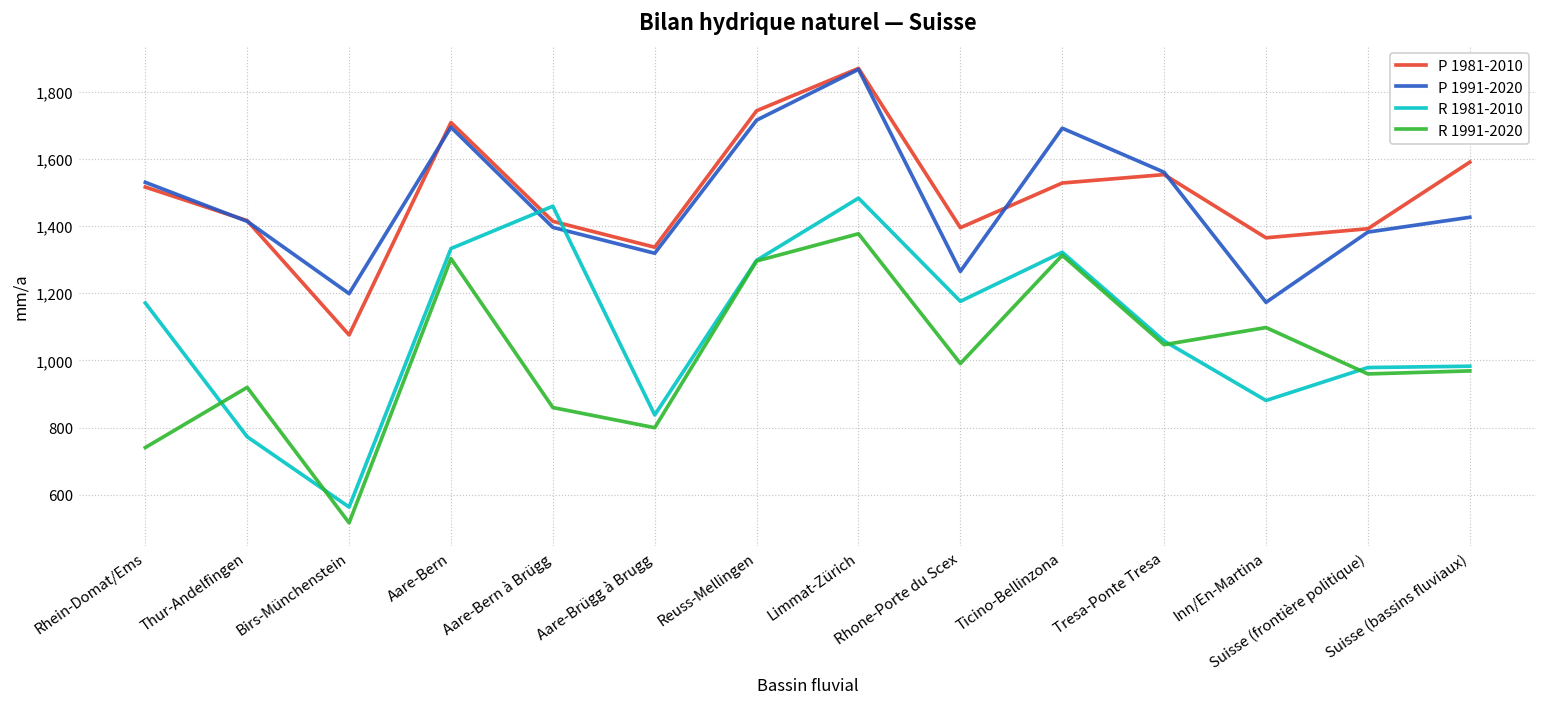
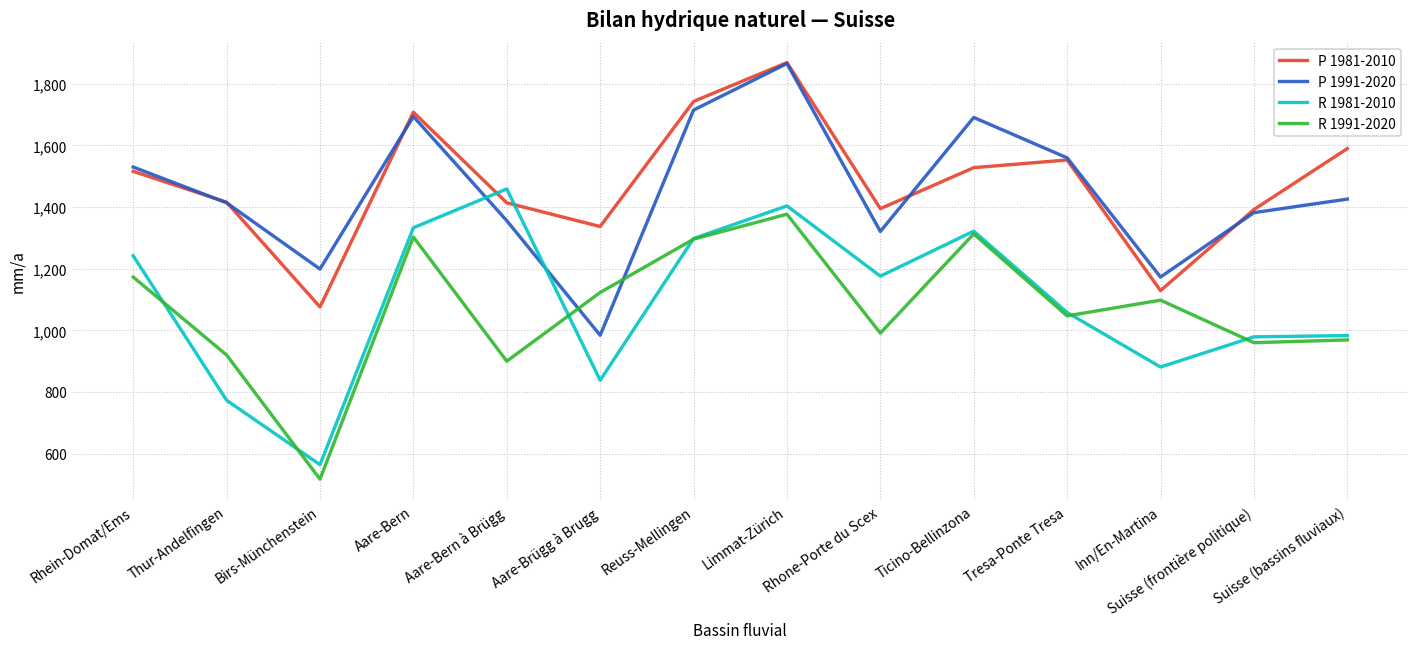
  {
    "P 1981-2010": {
      "Rhein-Domat/Ems": "1,520",
      "Birs-Münchenstein": "1,080",
      "Aare-Bern": "1,710",
      "Aare-Bern à Brügg": "1,410",
      "Aare-Brügg à Brugg": "1,340",
      "Reuss-Mellingen": "1,740",
      "Rhone-Porte du Scex": "1,400",
      "Ticino-Bellinzona": "1,530",
-     "Inn/En-Martina": "1,370",
+     "Inn/En-Martina": "1,130",
      "Suisse (frontière politique)": "1,390",
      "Suisse (bassins fluviaux)": "1,590"
    },
    "P 1991-2020": {
      "Rhein-Domat/Ems": "1,530",
      "Birs-Münchenstein": "1,200",
      "Aare-Bern": "1,690",
-     "Aare-Bern à Brügg": "1,400",
-     "Aare-Brügg à Brugg": "1,320",
+     "Aare-Bern à Brügg": "1,360",
+     "Aare-Brügg à Brugg": "980",
      "Reuss-Mellingen": "1,720",
-     "Rhone-Porte du Scex": "1,270",
+     "Rhone-Porte du Scex": "1,320",
      "Ticino-Bellinzona": "1,690",
      "Inn/En-Martina": "1,170",
      "Suisse (frontière politique)": "1,380",
      "Suisse (bassins fluviaux)": "1,430"
    },
    "R 1981-2010": {
-     "Rhein-Domat/Ems": "1,170",
+     "Rhein-Domat/Ems": "1,240",
      "Thur-Andelfingen": "770",
      "Birs-Münchenstein": "560",
      "Aare-Bern": "1,330",
      "Aare-Bern à Brügg": "1,460",
      "Aare-Brügg à Brugg": "840",
-     "Limmat-Zürich": "1,480",
+     "Limmat-Zürich": "1,400",
      "Rhone-Porte du Scex": "1,180",
      "Ticino-Bellinzona": "1,320",
      "Tresa-Ponte Tresa": "1,060",
      "Inn/En-Martina": "880",
      "Suisse (frontière politique)": "980",
      "Suisse (bassins fluviaux)": "980"
    },
    "R 1991-2020": {
-     "Rhein-Domat/Ems": "740",
+     "Rhein-Domat/Ems": "1,170",
      "Thur-Andelfingen": "920",
      "Birs-Münchenstein": "520",
      "Aare-Bern": "1,300",
-     "Aare-Bern à Brügg": "860",
-     "Aare-Brügg à Brugg": "800",
+     "Aare-Bern à Brügg": "900",
+     "Aare-Brügg à Brugg": "1,120",
      "Limmat-Zürich": "1,380",
      "Rhone-Porte du Scex": "990",
      "Ticino-Bellinzona": "1,310",
      "Tresa-Ponte Tresa": "1,050",
      "Inn/En-Martina": "1,100",
      "Suisse (frontière politique)": "960",
      "Suisse (bassins fluviaux)": "970"
    }
  }
